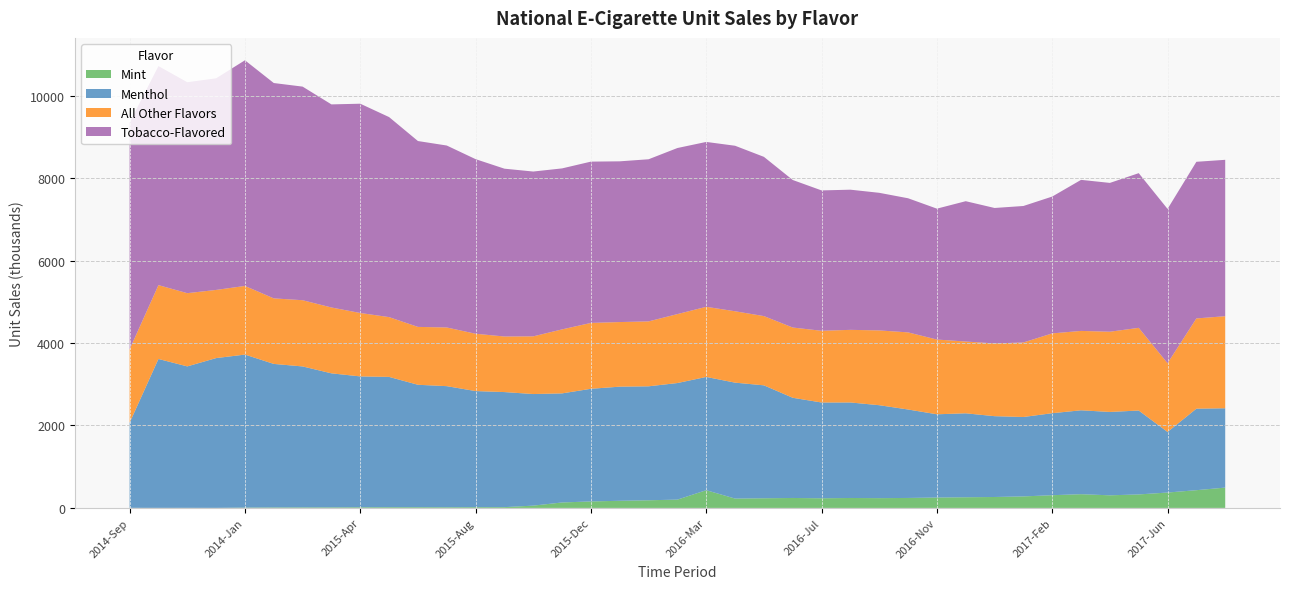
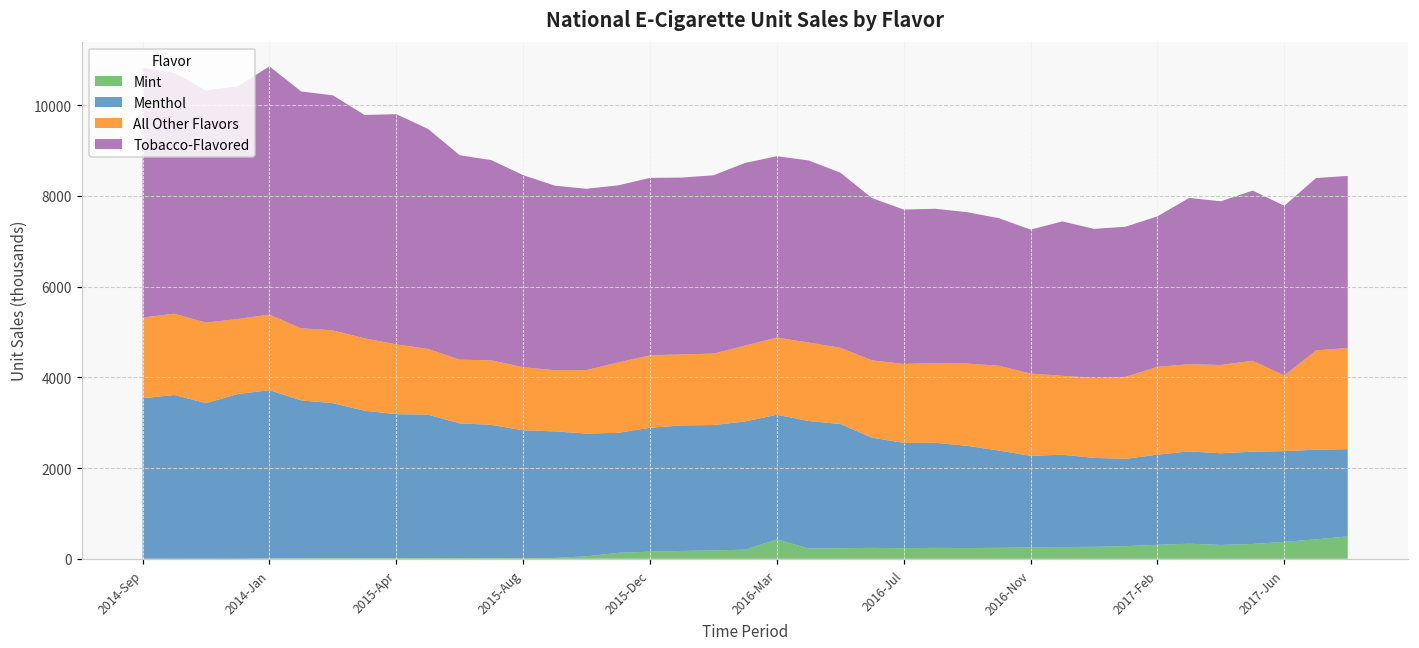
  {
    "Mint": {
      "2015-Dec": 200,
      "2016-Mar": 400,
      "2016-Jul": 200,
      "2016-Nov": 300,
      "2017-Feb": 300,
      "2017-Jun": 400
    },
    "Menthol": {
-     "2014-Sep": 2100,
+     "2014-Sep": 3500,
      "2014-Jan": 3700,
      "2015-Apr": 3200,
      "2015-Aug": 2800,
      "2015-Dec": 2700,
      "2016-Mar": 2700,
      "2016-Jul": 2300,
      "2016-Nov": 2000,
      "2017-Feb": 2000,
-     "2017-Jun": 1500
+     "2017-Jun": 2000
    },
    "All Other Flavors": {
      "2014-Sep": 1800,
      "2014-Jan": 1700,
      "2015-Apr": 1500,
      "2015-Aug": 1400,
      "2015-Dec": 1600,
      "2016-Mar": 1700,
      "2016-Jul": 1700,
      "2016-Nov": 1800,
      "2017-Feb": 1900,
      "2017-Jun": 1700
    },
    "Tobacco-Flavored": {
      "2014-Jan": 5500,
      "2015-Apr": 5100,
      "2015-Aug": 4200,
      "2015-Dec": 3900,
      "2016-Mar": 4000,
      "2016-Jul": 3400,
      "2016-Nov": 3200,
      "2017-Feb": 3300,
      "2017-Jun": 3700
    }
  }
